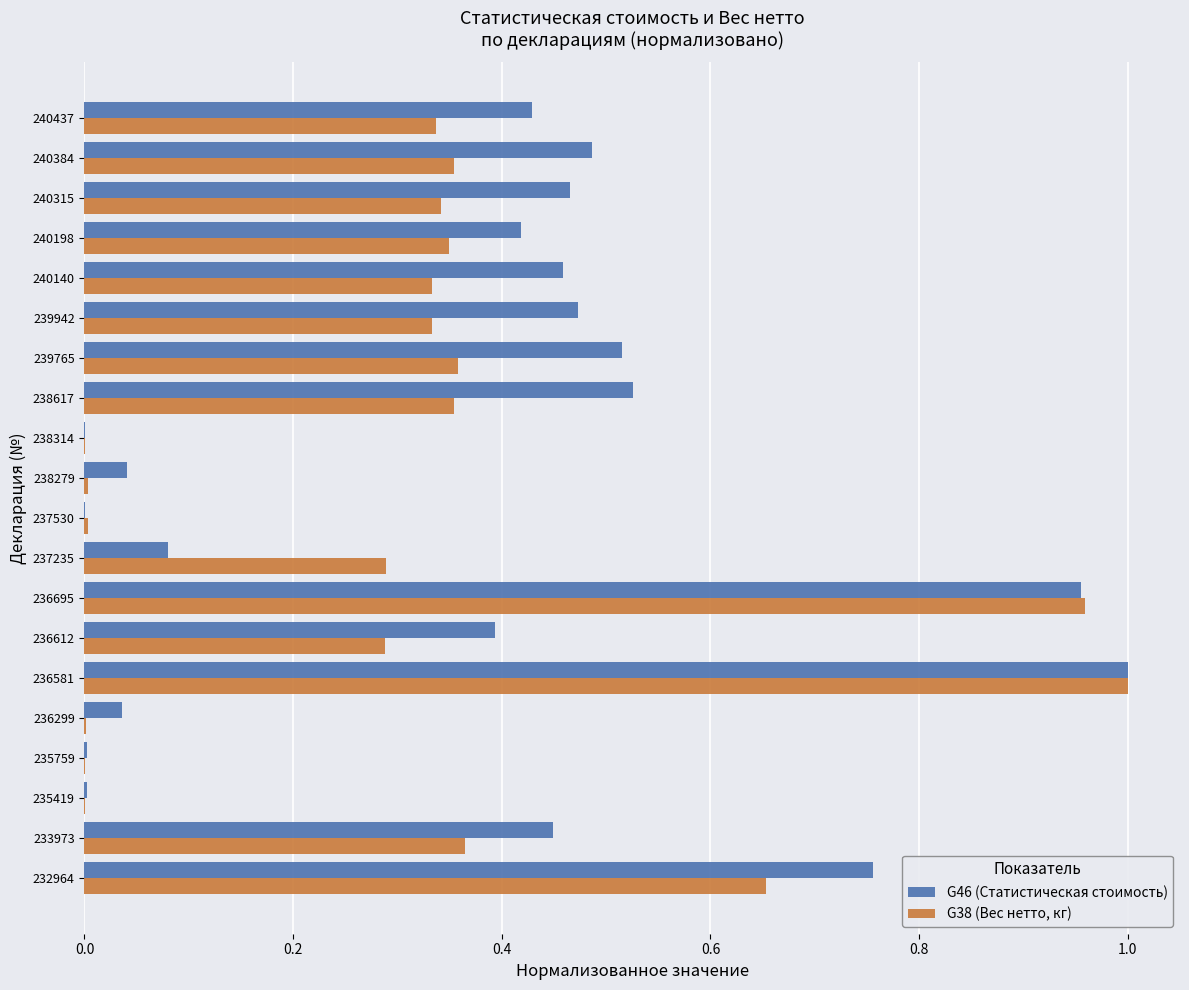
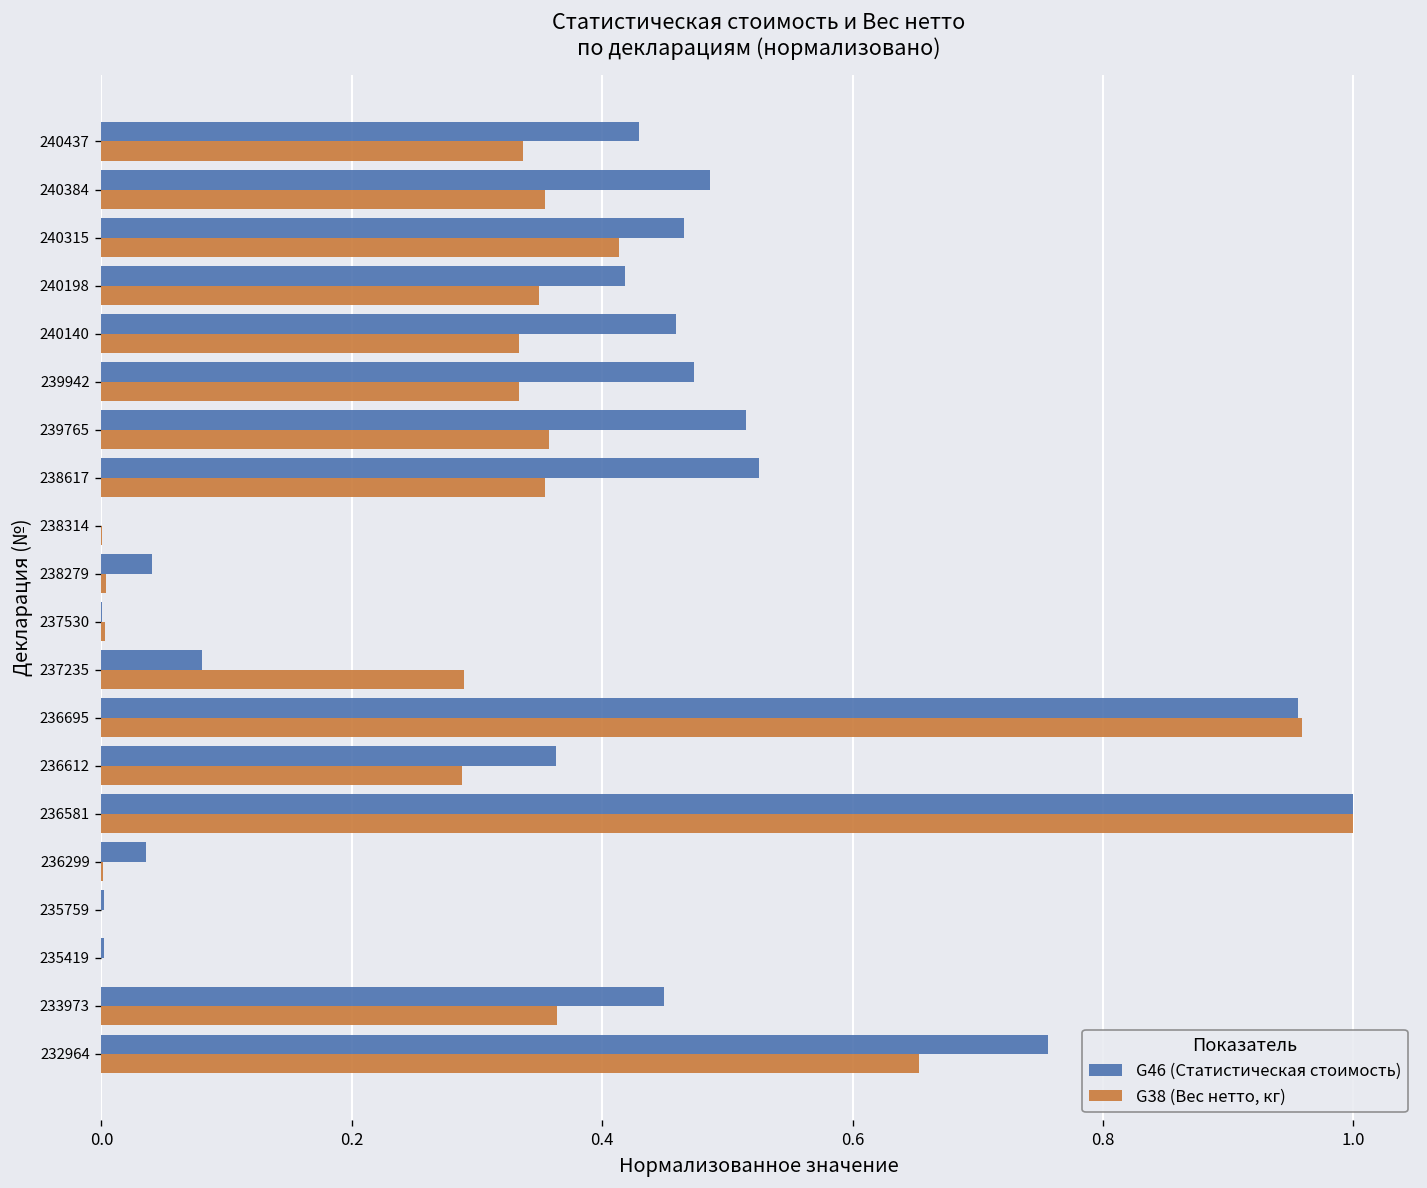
  {
    "G46 (Статистическая стоимость)": {
      "240437": 0.429,
      "240384": 0.486,
      "240315": 0.466,
      "240198": 0.418,
      "240140": 0.459,
      "239942": 0.473,
      "239765": 0.515,
      "238617": 0.525,
      "238279": 0.041,
      "237235": 0.080,
      "236695": 0.956,
-     "236612": 0.394,
+     "236612": 0.363,
      "236581": 1.000,
      "236299": 0.036,
      "233973": 0.449,
      "232964": 0.756
    },
    "G38 (Вес нетто, кг)": {
      "240437": 0.336,
      "240384": 0.354,
-     "240315": 0.341,
+     "240315": 0.413,
      "240198": 0.350,
      "240140": 0.333,
      "239942": 0.333,
      "239765": 0.358,
      "238617": 0.354,
      "238279": 0.003,
      "237530": 0.003,
      "237235": 0.289,
      "236695": 0.959,
      "236612": 0.288,
      "236581": 1.000,
      "233973": 0.364,
      "232964": 0.653
    }
  }
